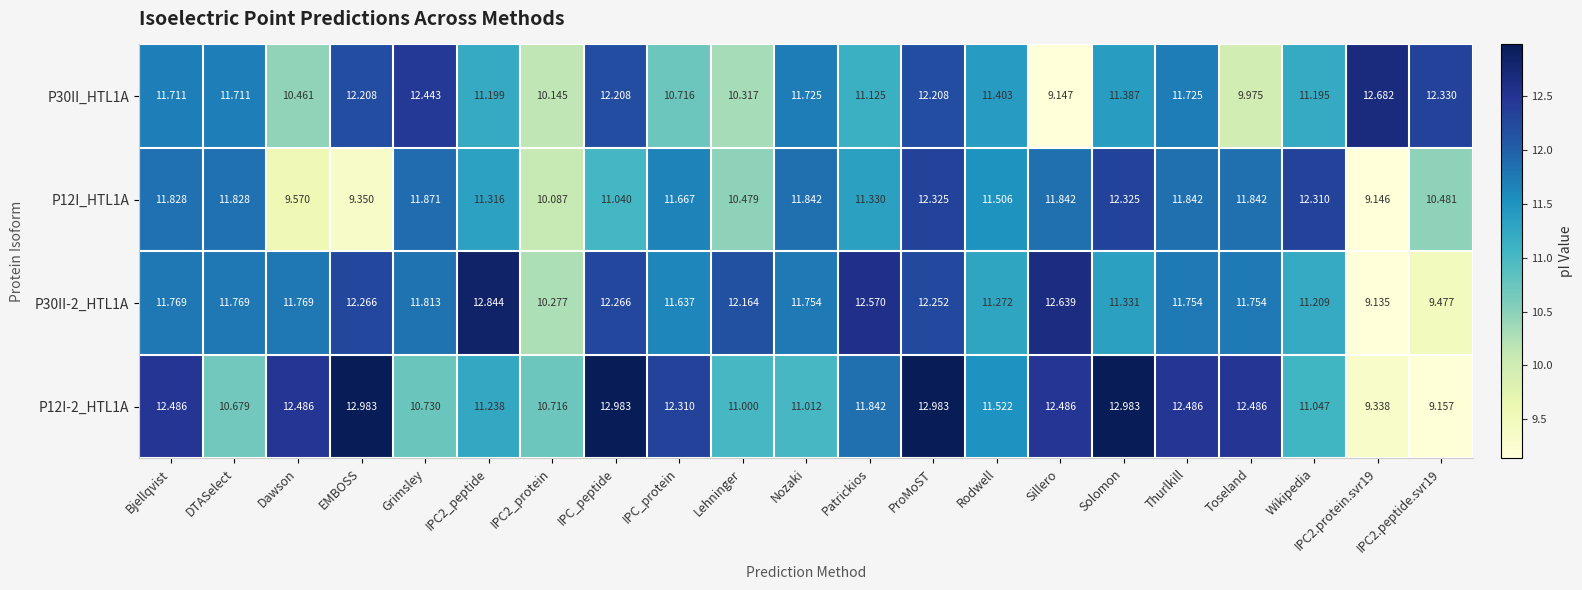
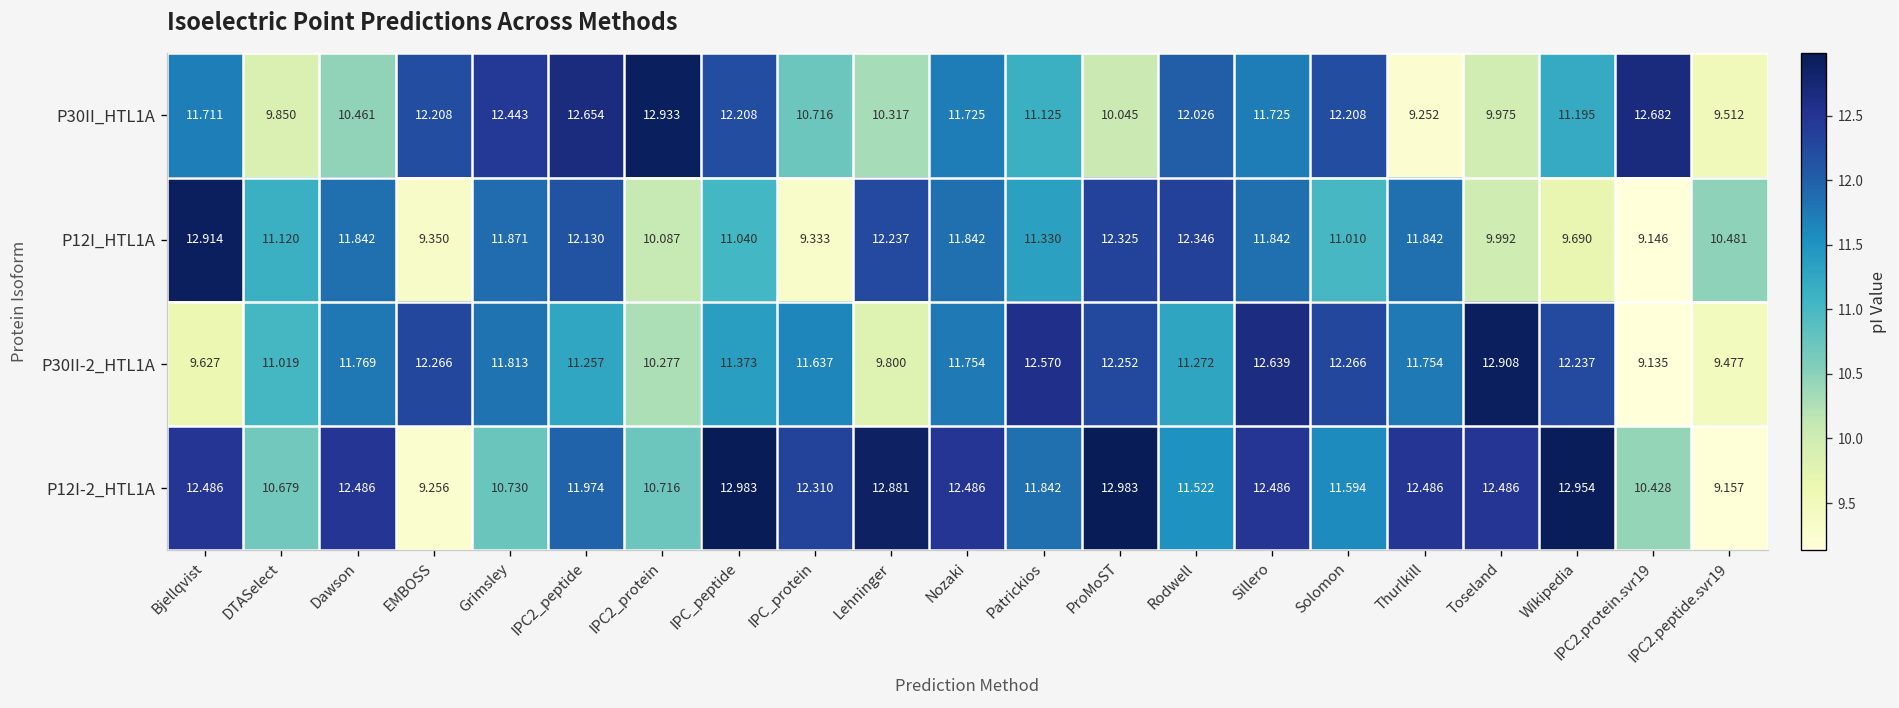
  {
    "P30II_HTL1A": {
      "Bjellqvist": 11.711,
-     "DTASelect": 11.711,
+     "DTASelect": 9.850,
      "Dawson": 10.461,
      "EMBOSS": 12.208,
      "Grimsley": 12.443,
-     "IPC2_peptide": 11.199,
-     "IPC2_protein": 10.145,
+     "IPC2_peptide": 12.654,
+     "IPC2_protein": 12.933,
      "IPC_peptide": 12.208,
      "IPC_protein": 10.716,
      "Lehninger": 10.317,
      "Nozaki": 11.725,
      "Patrickios": 11.125,
-     "ProMoST": 12.208,
-     "Rodwell": 11.403,
-     "Sillero": 9.147,
-     "Solomon": 11.387,
-     "Thurlkill": 11.725,
+     "ProMoST": 10.045,
+     "Rodwell": 12.026,
+     "Sillero": 11.725,
+     "Solomon": 12.208,
+     "Thurlkill": 9.252,
      "Toseland": 9.975,
      "Wikipedia": 11.195,
      "IPC2.protein.svr19": 12.682,
-     "IPC2.peptide.svr19": 12.330
+     "IPC2.peptide.svr19": 9.512
    },
    "P12I_HTL1A": {
-     "Bjellqvist": 11.828,
-     "DTASelect": 11.828,
-     "Dawson": 9.570,
+     "Bjellqvist": 12.914,
+     "DTASelect": 11.120,
+     "Dawson": 11.842,
      "EMBOSS": 9.350,
      "Grimsley": 11.871,
-     "IPC2_peptide": 11.316,
+     "IPC2_peptide": 12.130,
      "IPC2_protein": 10.087,
      "IPC_peptide": 11.040,
-     "IPC_protein": 11.667,
-     "Lehninger": 10.479,
+     "IPC_protein": 9.333,
+     "Lehninger": 12.237,
      "Nozaki": 11.842,
      "Patrickios": 11.330,
      "ProMoST": 12.325,
-     "Rodwell": 11.506,
+     "Rodwell": 12.346,
      "Sillero": 11.842,
-     "Solomon": 12.325,
+     "Solomon": 11.010,
      "Thurlkill": 11.842,
-     "Toseland": 11.842,
-     "Wikipedia": 12.310,
+     "Toseland": 9.992,
+     "Wikipedia": 9.690,
      "IPC2.protein.svr19": 9.146,
      "IPC2.peptide.svr19": 10.481
    },
    "P30II-2_HTL1A": {
-     "Bjellqvist": 11.769,
-     "DTASelect": 11.769,
+     "Bjellqvist": 9.627,
+     "DTASelect": 11.019,
      "Dawson": 11.769,
      "EMBOSS": 12.266,
      "Grimsley": 11.813,
-     "IPC2_peptide": 12.844,
+     "IPC2_peptide": 11.257,
      "IPC2_protein": 10.277,
-     "IPC_peptide": 12.266,
+     "IPC_peptide": 11.373,
      "IPC_protein": 11.637,
-     "Lehninger": 12.164,
+     "Lehninger": 9.800,
      "Nozaki": 11.754,
      "Patrickios": 12.570,
      "ProMoST": 12.252,
      "Rodwell": 11.272,
      "Sillero": 12.639,
-     "Solomon": 11.331,
+     "Solomon": 12.266,
      "Thurlkill": 11.754,
-     "Toseland": 11.754,
-     "Wikipedia": 11.209,
+     "Toseland": 12.908,
+     "Wikipedia": 12.237,
      "IPC2.protein.svr19": 9.135,
      "IPC2.peptide.svr19": 9.477
    },
    "P12I-2_HTL1A": {
      "Bjellqvist": 12.486,
      "DTASelect": 10.679,
      "Dawson": 12.486,
-     "EMBOSS": 12.983,
+     "EMBOSS": 9.256,
      "Grimsley": 10.730,
-     "IPC2_peptide": 11.238,
+     "IPC2_peptide": 11.974,
      "IPC2_protein": 10.716,
      "IPC_peptide": 12.983,
      "IPC_protein": 12.310,
-     "Lehninger": 11.000,
-     "Nozaki": 11.012,
+     "Lehninger": 12.881,
+     "Nozaki": 12.486,
      "Patrickios": 11.842,
      "ProMoST": 12.983,
      "Rodwell": 11.522,
      "Sillero": 12.486,
-     "Solomon": 12.983,
+     "Solomon": 11.594,
      "Thurlkill": 12.486,
      "Toseland": 12.486,
-     "Wikipedia": 11.047,
-     "IPC2.protein.svr19": 9.338,
+     "Wikipedia": 12.954,
+     "IPC2.protein.svr19": 10.428,
      "IPC2.peptide.svr19": 9.157
    }
  }
